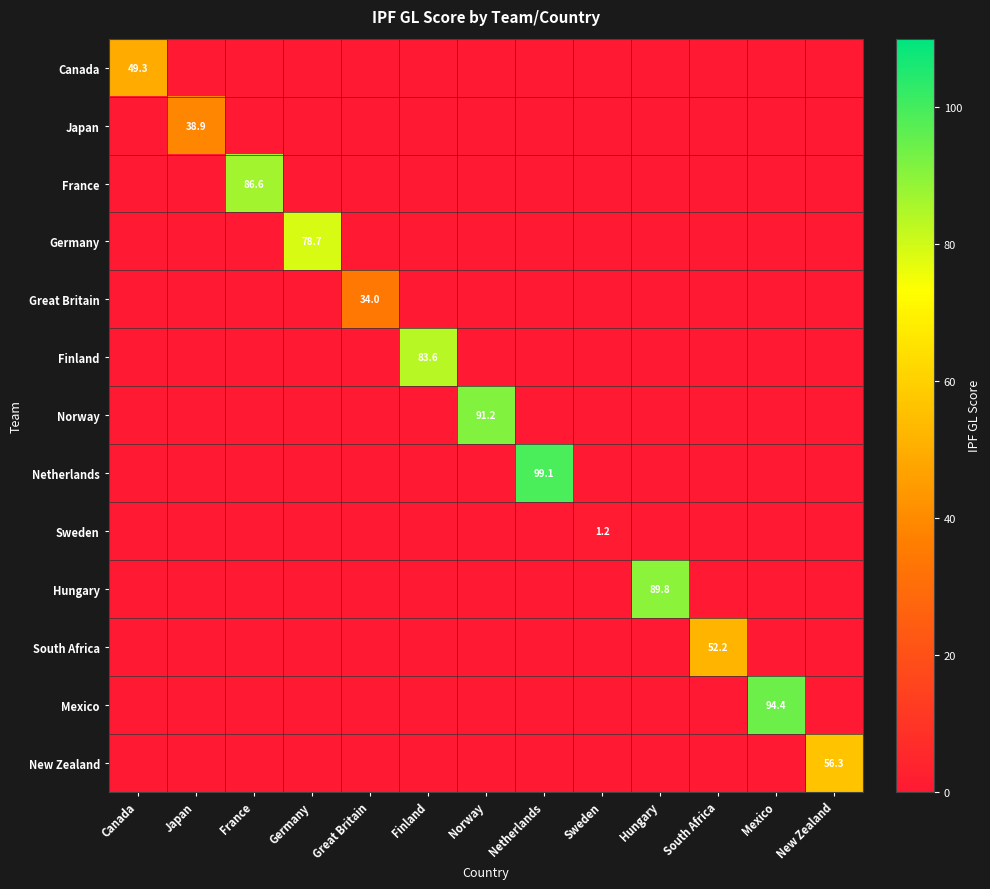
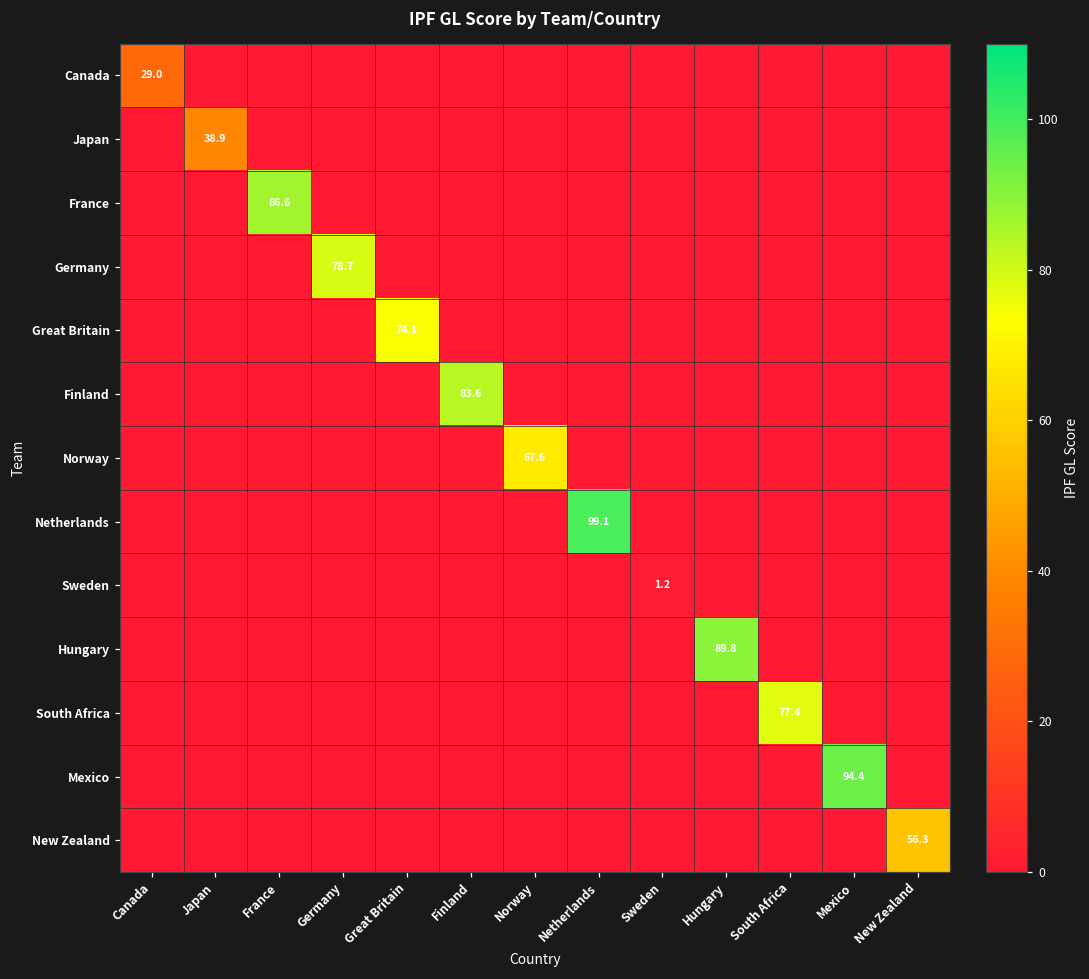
  {
    "Canada": {
-     "Canada": 49.3
+     "Canada": 29.0
    },
    "Japan": {
      "Japan": 38.9
    },
    "France": {
      "France": 86.6
    },
    "Germany": {
      "Germany": 78.7
    },
    "Great Britain": {
-     "Great Britain": 34.0
+     "Great Britain": 74.1
    },
    "Finland": {
      "Finland": 83.6
    },
    "Norway": {
-     "Norway": 91.2
+     "Norway": 67.6
    },
    "Netherlands": {
      "Netherlands": 99.1
    },
    "Sweden": {
      "Sweden": 1.2
    },
    "Hungary": {
      "Hungary": 89.8
    },
    "South Africa": {
-     "South Africa": 52.2
+     "South Africa": 77.4
    },
    "Mexico": {
      "Mexico": 94.4
    },
    "New Zealand": {
      "New Zealand": 56.3
    }
  }
